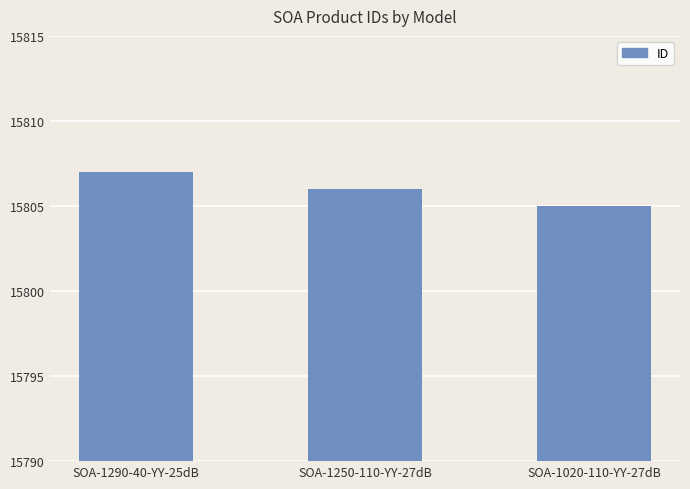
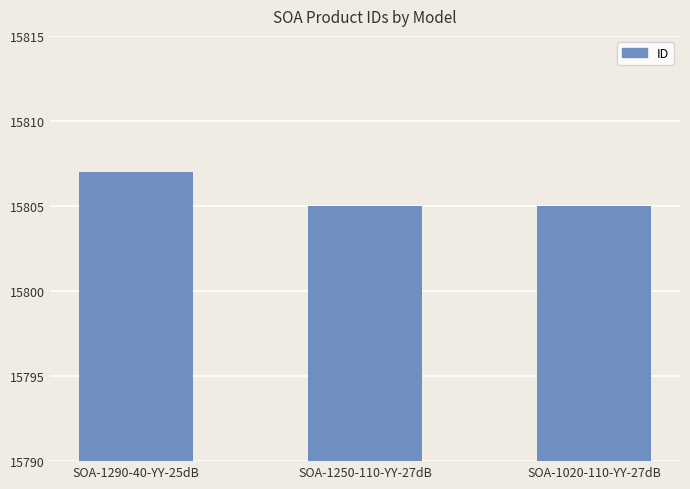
  {
    "SOA-1290-40-YY-25dB": 15807,
-   "SOA-1250-110-YY-27dB": 15806,
+   "SOA-1250-110-YY-27dB": 15805,
    "SOA-1020-110-YY-27dB": 15805
  }
